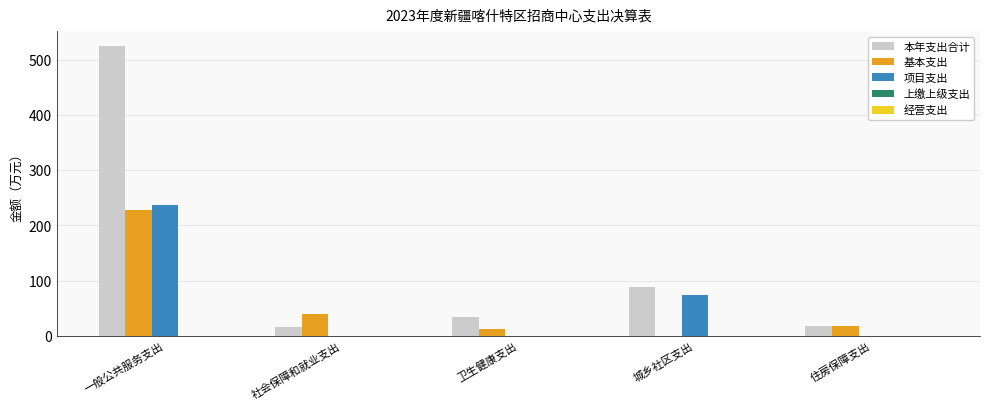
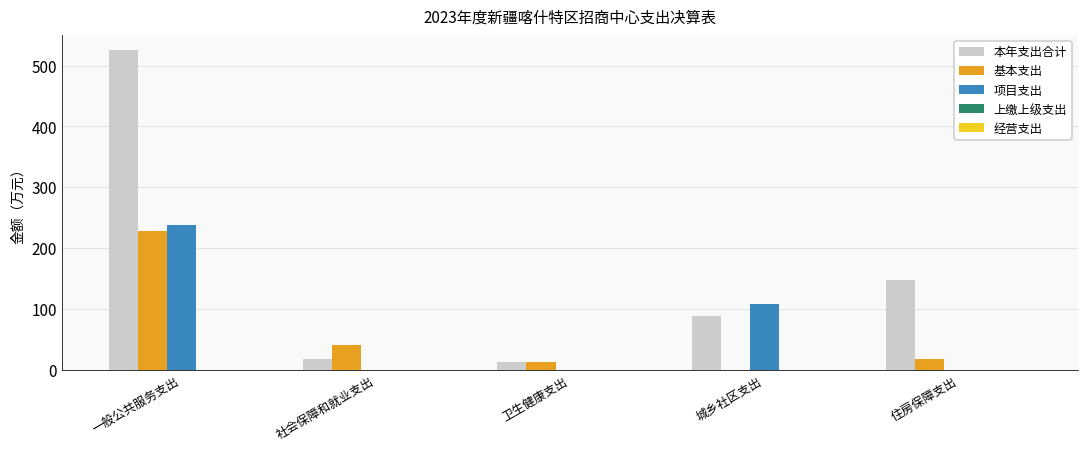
  {
    "本年支出合计": {
      "一般公共服务支出": 520,
      "社会保障和就业支出": 20,
-     "卫生健康支出": 30,
+     "卫生健康支出": 10,
      "城乡社区支出": 90,
-     "住房保障支出": 20
+     "住房保障支出": 150
    },
    "项目支出": {
      "一般公共服务支出": 240,
      "社会保障和就业支出": 0,
      "卫生健康支出": 0,
-     "城乡社区支出": 70,
+     "城乡社区支出": 110,
      "住房保障支出": 0
    },
    "上缴上级支出": {
      "一般公共服务支出": 0,
      "社会保障和就业支出": 0,
      "卫生健康支出": 0,
      "城乡社区支出": 0,
      "住房保障支出": 0
    }
  }
